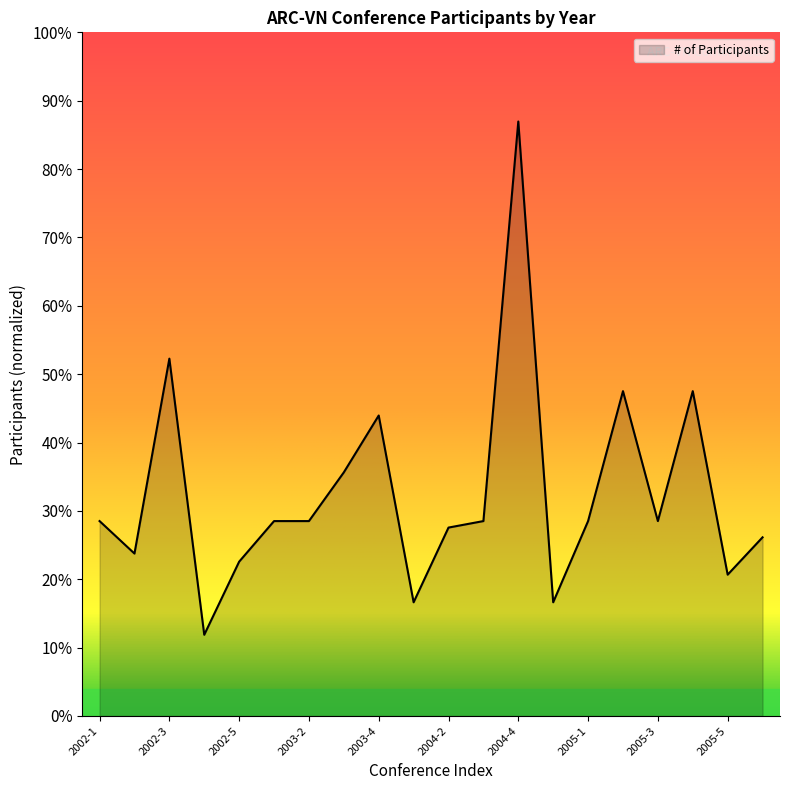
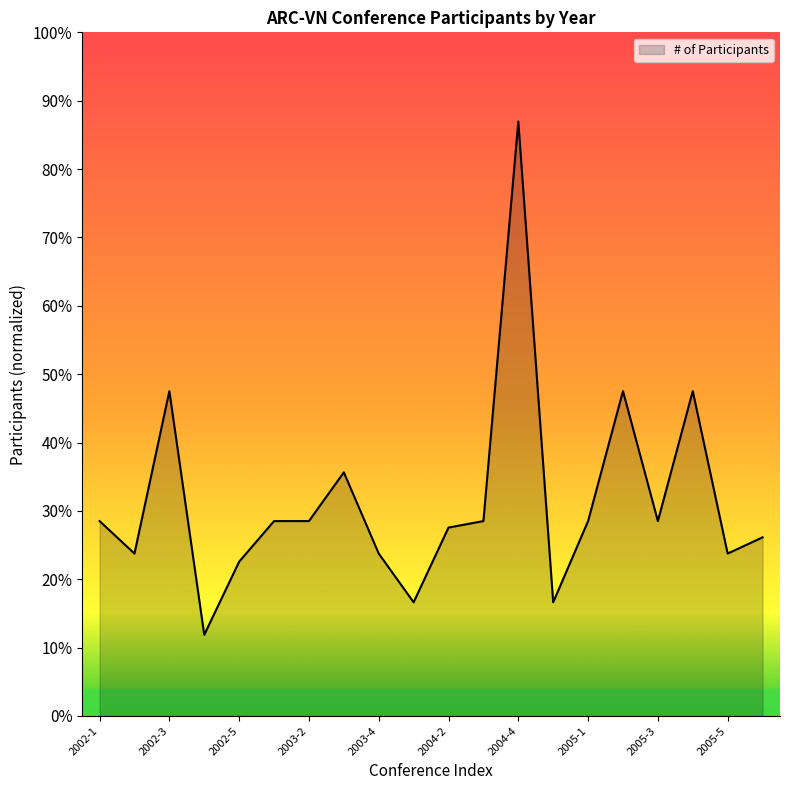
  {
    "2002-1": "29%",
-   "2002-3": "52%",
+   "2002-3": "48%",
    "2002-5": "23%",
    "2003-2": "29%",
-   "2003-4": "44%",
+   "2003-4": "24%",
    "2004-2": "28%",
    "2004-4": "87%",
    "2005-1": "29%",
    "2005-3": "29%",
-   "2005-5": "21%"
+   "2005-5": "24%"
  }
